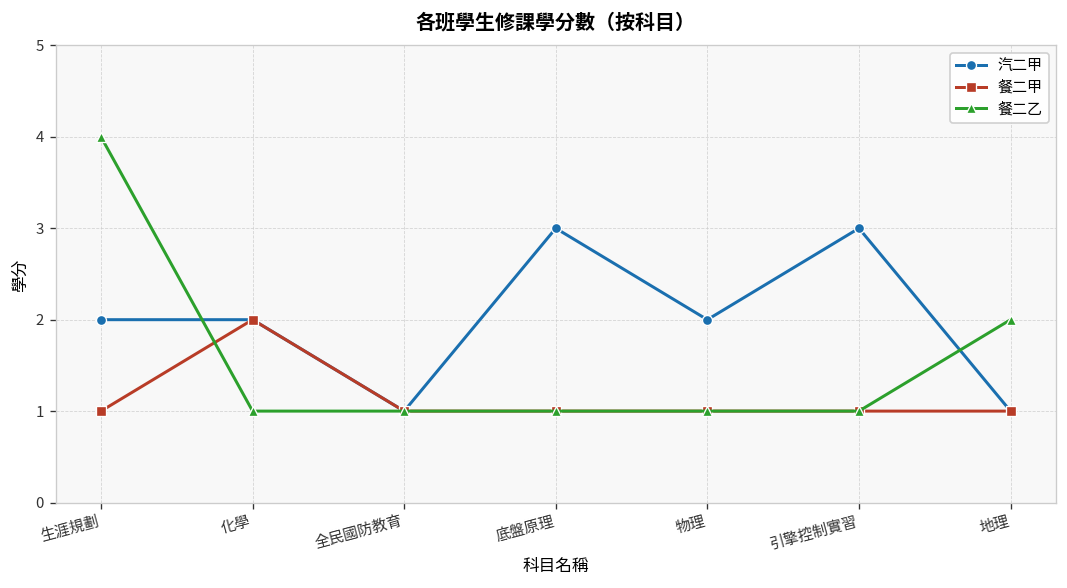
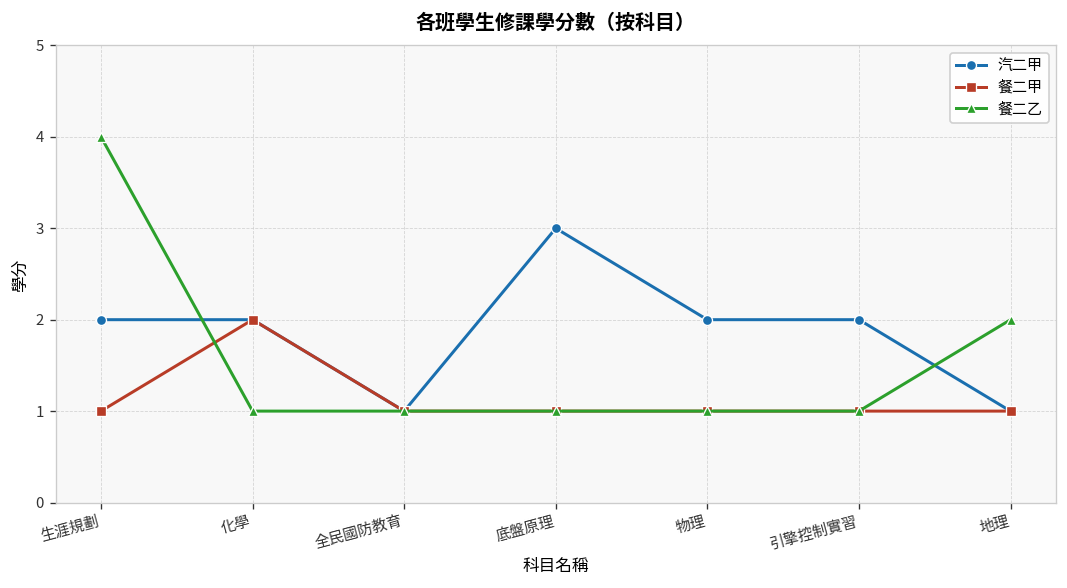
  {
    "汽二甲": {
      "生涯規劃": 2,
      "底盤原理": 3,
      "物理": 2,
-     "引擎控制實習": 3
+     "引擎控制實習": 2
    },
    "餐二甲": {
      "生涯規劃": 1
    },
    "餐二乙": {
      "生涯規劃": 4,
      "化學": 1,
      "地理": 2
    }
  }
